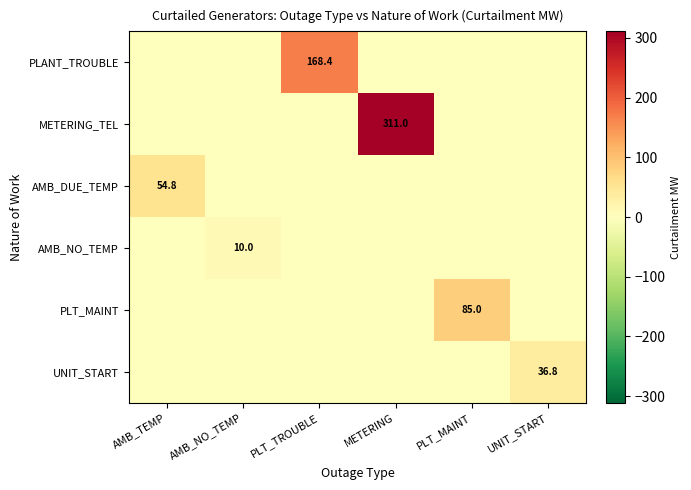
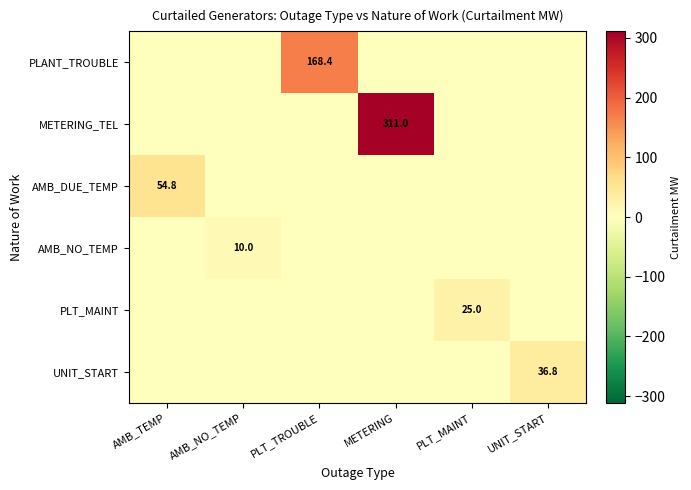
  {
    "PLANT_TROUBLE": {
      "PLT_TROUBLE": 168.4
    },
    "METERING_TEL": {
      "METERING": 311.0
    },
    "AMB_DUE_TEMP": {
      "AMB_TEMP": 54.8
    },
    "AMB_NO_TEMP": {
      "AMB_NO_TEMP": 10.0
    },
    "PLT_MAINT": {
-     "PLT_MAINT": 85.0
+     "PLT_MAINT": 25.0
    },
    "UNIT_START": {
      "UNIT_START": 36.8
    }
  }
